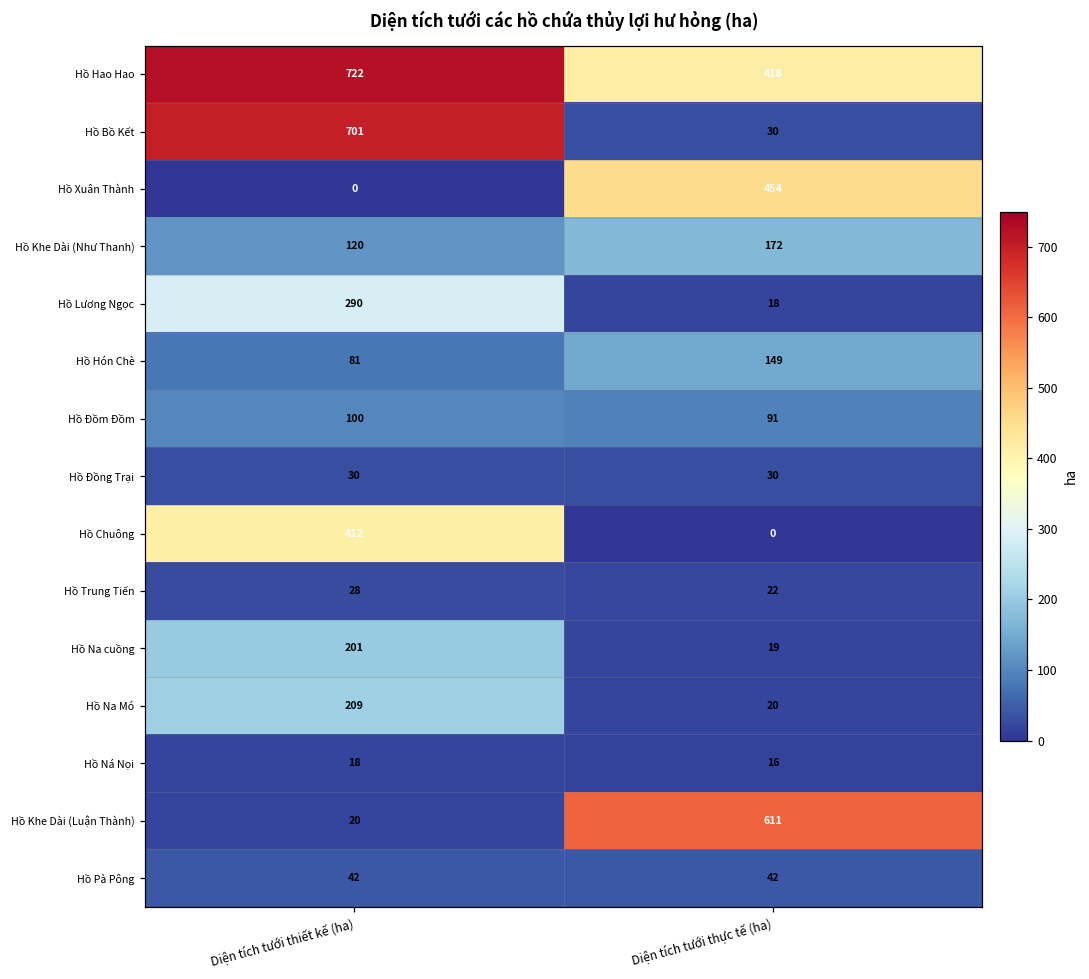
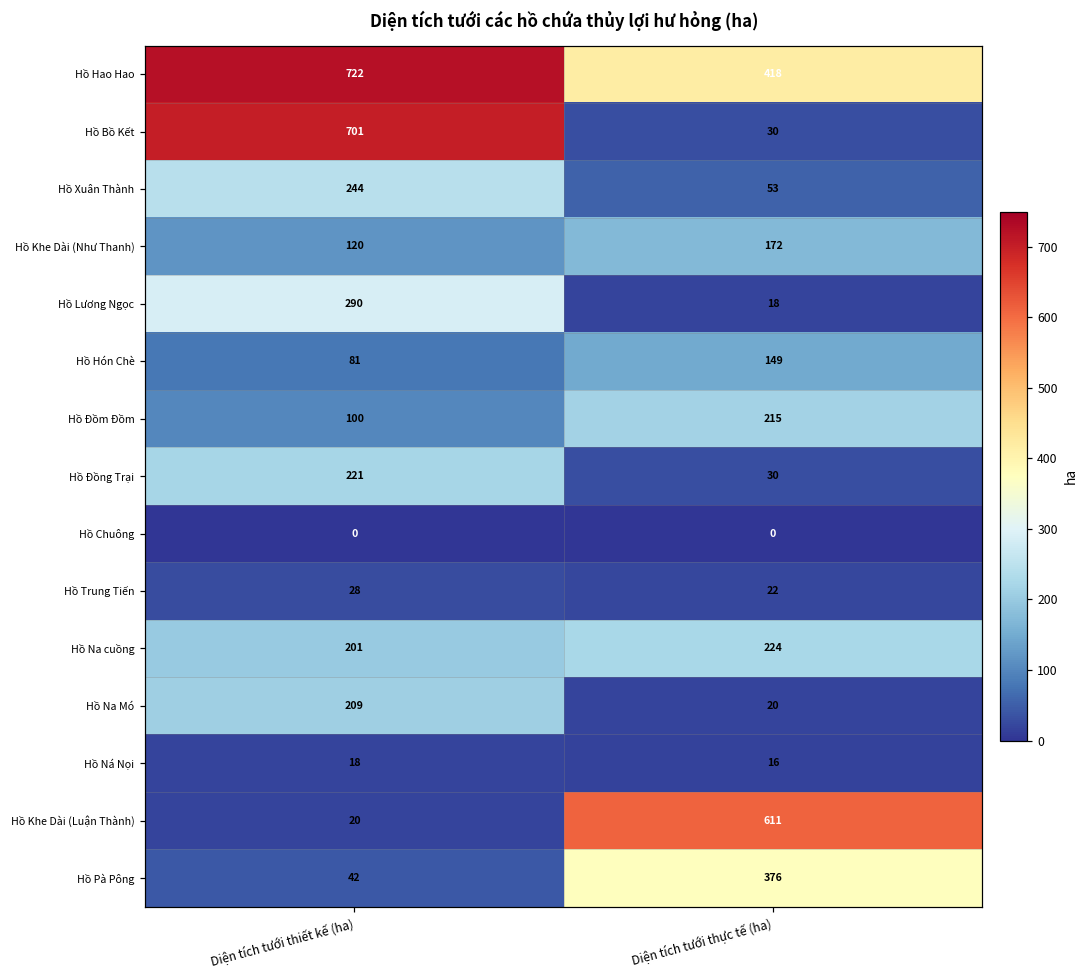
  {
    "Hồ Hao Hao": {
      "Diện tích tưới thiết kế (ha)": 722,
      "Diện tích tưới thực tế (ha)": 418
    },
    "Hồ Bồ Kết": {
      "Diện tích tưới thiết kế (ha)": 701,
      "Diện tích tưới thực tế (ha)": 30
    },
    "Hồ Xuân Thành": {
-     "Diện tích tưới thiết kế (ha)": 0,
-     "Diện tích tưới thực tế (ha)": 454
+     "Diện tích tưới thiết kế (ha)": 244,
+     "Diện tích tưới thực tế (ha)": 53
    },
    "Hồ Khe Dài (Như Thanh)": {
      "Diện tích tưới thiết kế (ha)": 120,
      "Diện tích tưới thực tế (ha)": 172
    },
    "Hồ Lương Ngọc": {
      "Diện tích tưới thiết kế (ha)": 290,
      "Diện tích tưới thực tế (ha)": 18
    },
    "Hồ Hón Chè": {
      "Diện tích tưới thiết kế (ha)": 81,
      "Diện tích tưới thực tế (ha)": 149
    },
    "Hồ Đồm Đồm": {
      "Diện tích tưới thiết kế (ha)": 100,
-     "Diện tích tưới thực tế (ha)": 91
+     "Diện tích tưới thực tế (ha)": 215
    },
    "Hồ Đồng Trại": {
-     "Diện tích tưới thiết kế (ha)": 30,
+     "Diện tích tưới thiết kế (ha)": 221,
      "Diện tích tưới thực tế (ha)": 30
    },
    "Hồ Chuông": {
-     "Diện tích tưới thiết kế (ha)": 412,
+     "Diện tích tưới thiết kế (ha)": 0,
      "Diện tích tưới thực tế (ha)": 0
    },
    "Hồ Trung Tiến": {
      "Diện tích tưới thiết kế (ha)": 28,
      "Diện tích tưới thực tế (ha)": 22
    },
    "Hồ Na cuồng": {
      "Diện tích tưới thiết kế (ha)": 201,
-     "Diện tích tưới thực tế (ha)": 19
+     "Diện tích tưới thực tế (ha)": 224
    },
    "Hồ Na Mó": {
      "Diện tích tưới thiết kế (ha)": 209,
      "Diện tích tưới thực tế (ha)": 20
    },
    "Hồ Ná Nọi": {
      "Diện tích tưới thiết kế (ha)": 18,
      "Diện tích tưới thực tế (ha)": 16
    },
    "Hồ Khe Dài (Luận Thành)": {
      "Diện tích tưới thiết kế (ha)": 20,
      "Diện tích tưới thực tế (ha)": 611
    },
    "Hồ Pà Pông": {
      "Diện tích tưới thiết kế (ha)": 42,
-     "Diện tích tưới thực tế (ha)": 42
+     "Diện tích tưới thực tế (ha)": 376
    }
  }
